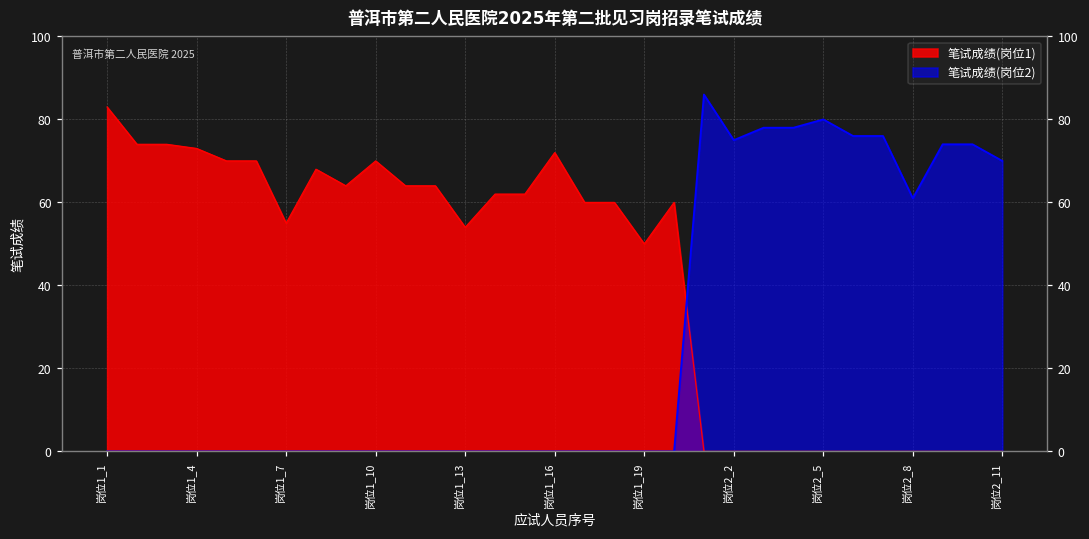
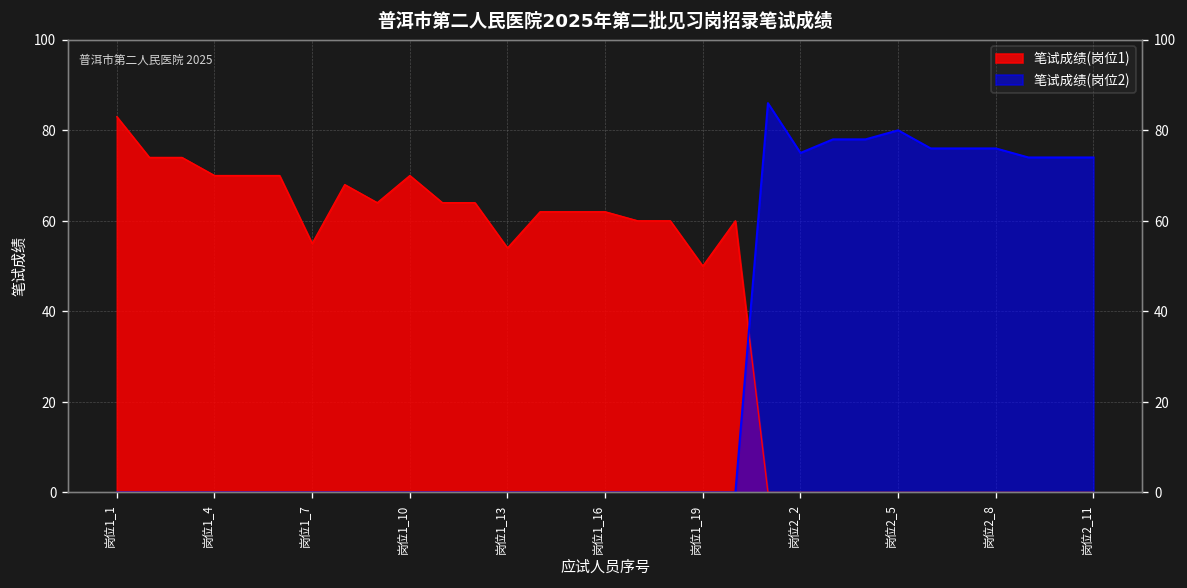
  {
    "笔试成绩(岗位1)": {
      "岗位1_1": 83,
-     "岗位1_4": 73,
+     "岗位1_4": 70,
      "岗位1_7": 55,
      "岗位1_10": 70,
      "岗位1_13": 54,
-     "岗位1_16": 72,
+     "岗位1_16": 62,
      "岗位1_19": 50,
      "岗位2_2": 0,
      "岗位2_5": 0,
      "岗位2_8": 0,
      "岗位2_11": 0
    },
    "笔试成绩(岗位2)": {
      "岗位1_1": 0,
      "岗位1_4": 0,
      "岗位1_7": 0,
      "岗位1_10": 0,
      "岗位1_13": 0,
      "岗位1_16": 0,
      "岗位1_19": 0,
      "岗位2_2": 75,
      "岗位2_5": 80,
-     "岗位2_8": 61,
-     "岗位2_11": 70
+     "岗位2_8": 76,
+     "岗位2_11": 74
    }
  }
